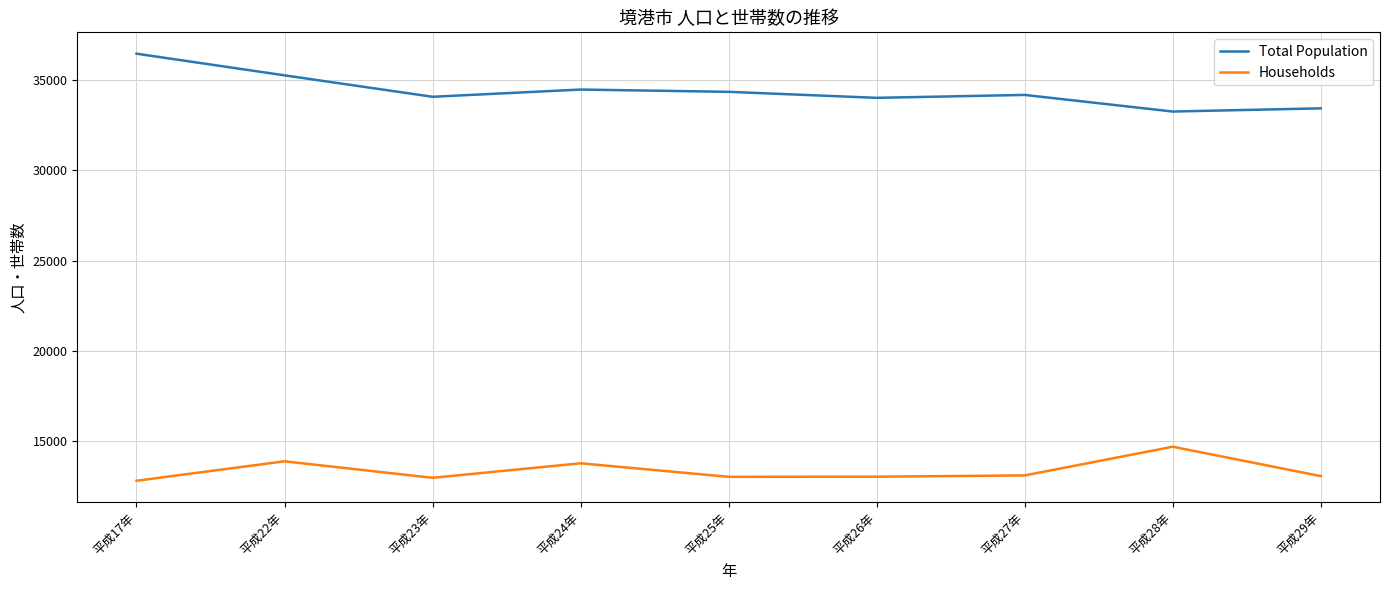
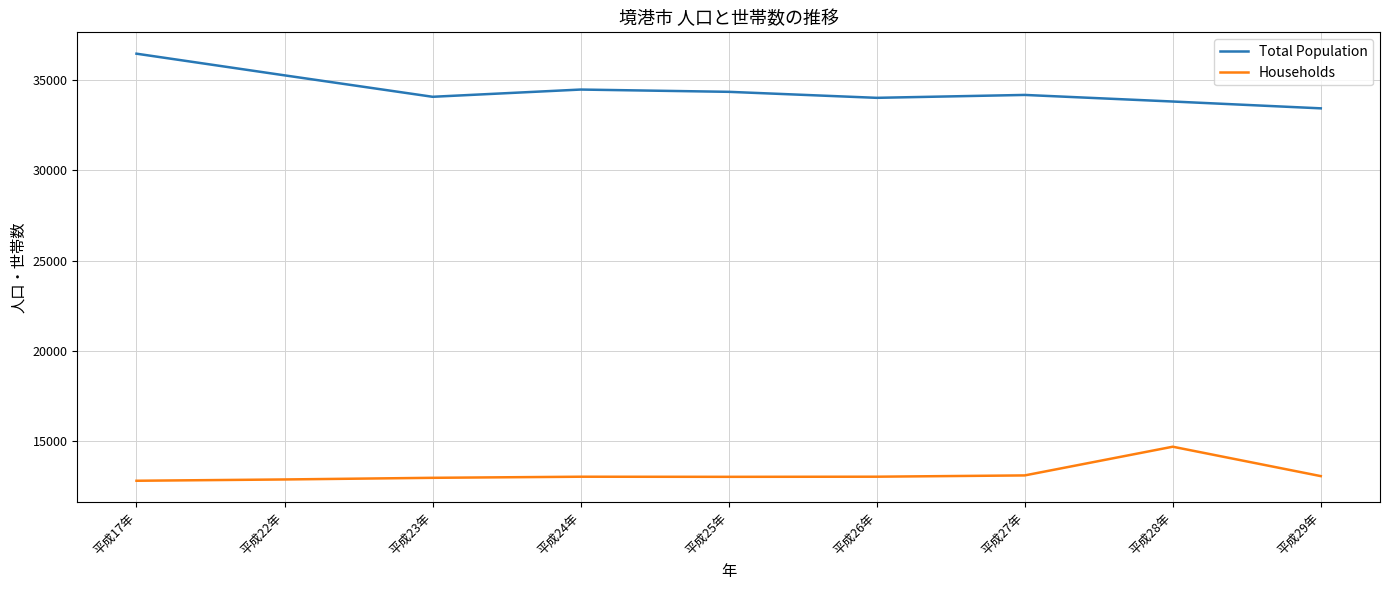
  {
    "Total Population": {
      "平成17年": 36500,
      "平成22年": 35300,
      "平成23年": 34100,
      "平成24年": 34500,
      "平成25年": 34300,
      "平成26年": 34000,
      "平成27年": 34200,
-     "平成28年": 33300,
+     "平成28年": 33800,
      "平成29年": 33400
    },
    "Households": {
      "平成17年": 12800,
-     "平成22年": 13900,
+     "平成22年": 12900,
      "平成23年": 13000,
-     "平成24年": 13800,
+     "平成24年": 13000,
      "平成25年": 13000,
      "平成26年": 13000,
      "平成27年": 13100,
      "平成28年": 14700,
      "平成29年": 13100
    }
  }
